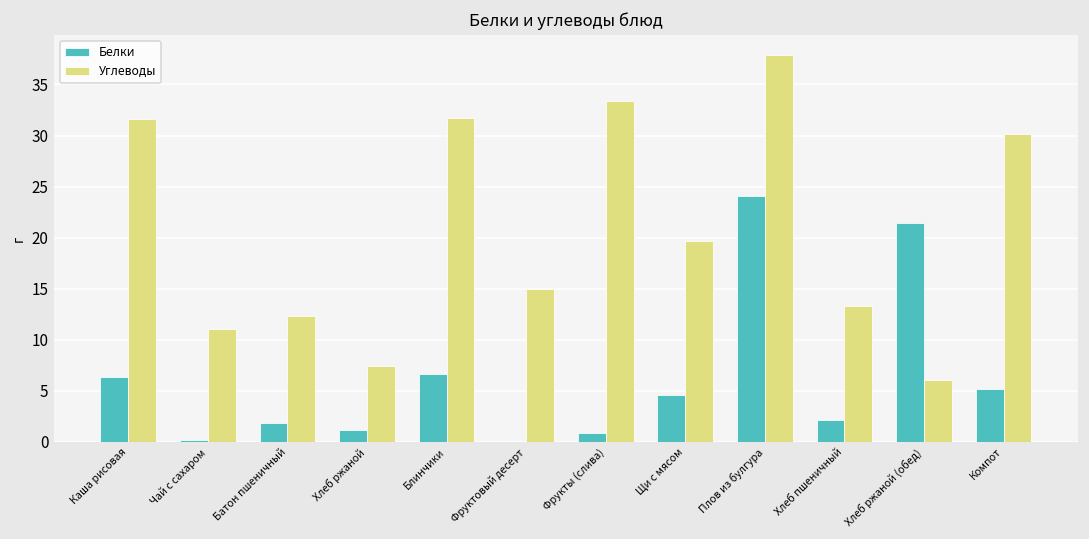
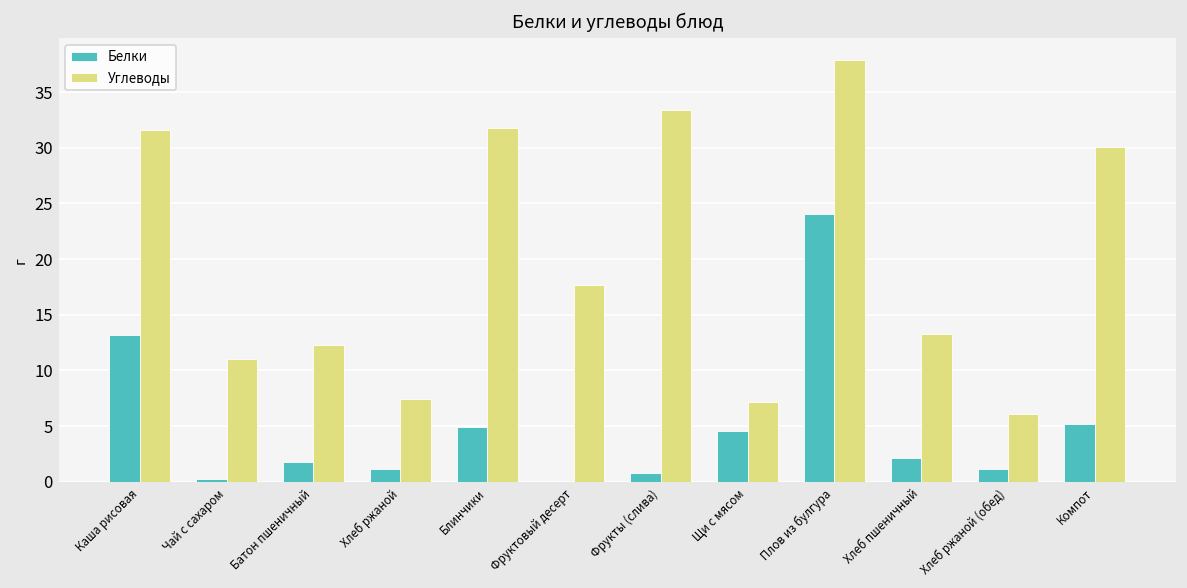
  {
    "Белки": {
-     "Каша рисовая": 6,
+     "Каша рисовая": 13,
      "Батон пшеничный": 2,
      "Хлеб ржаной": 1,
-     "Блинчики": 7,
+     "Блинчики": 5,
      "Фруктовый десерт": 0,
      "Фрукты (слива)": 1,
      "Щи с мясом": 5,
      "Плов из булгура": 24,
      "Хлеб пшеничный": 2,
-     "Хлеб ржаной (обед)": 21,
+     "Хлеб ржаной (обед)": 1,
      "Компот": 5
    },
    "Углеводы": {
      "Каша рисовая": 32,
      "Чай с сахаром": 11,
      "Батон пшеничный": 12,
      "Хлеб ржаной": 7,
      "Блинчики": 32,
-     "Фруктовый десерт": 15,
+     "Фруктовый десерт": 18,
      "Фрукты (слива)": 33,
-     "Щи с мясом": 20,
+     "Щи с мясом": 7,
      "Плов из булгура": 38,
      "Хлеб пшеничный": 13,
      "Хлеб ржаной (обед)": 6,
      "Компот": 30
    }
  }
